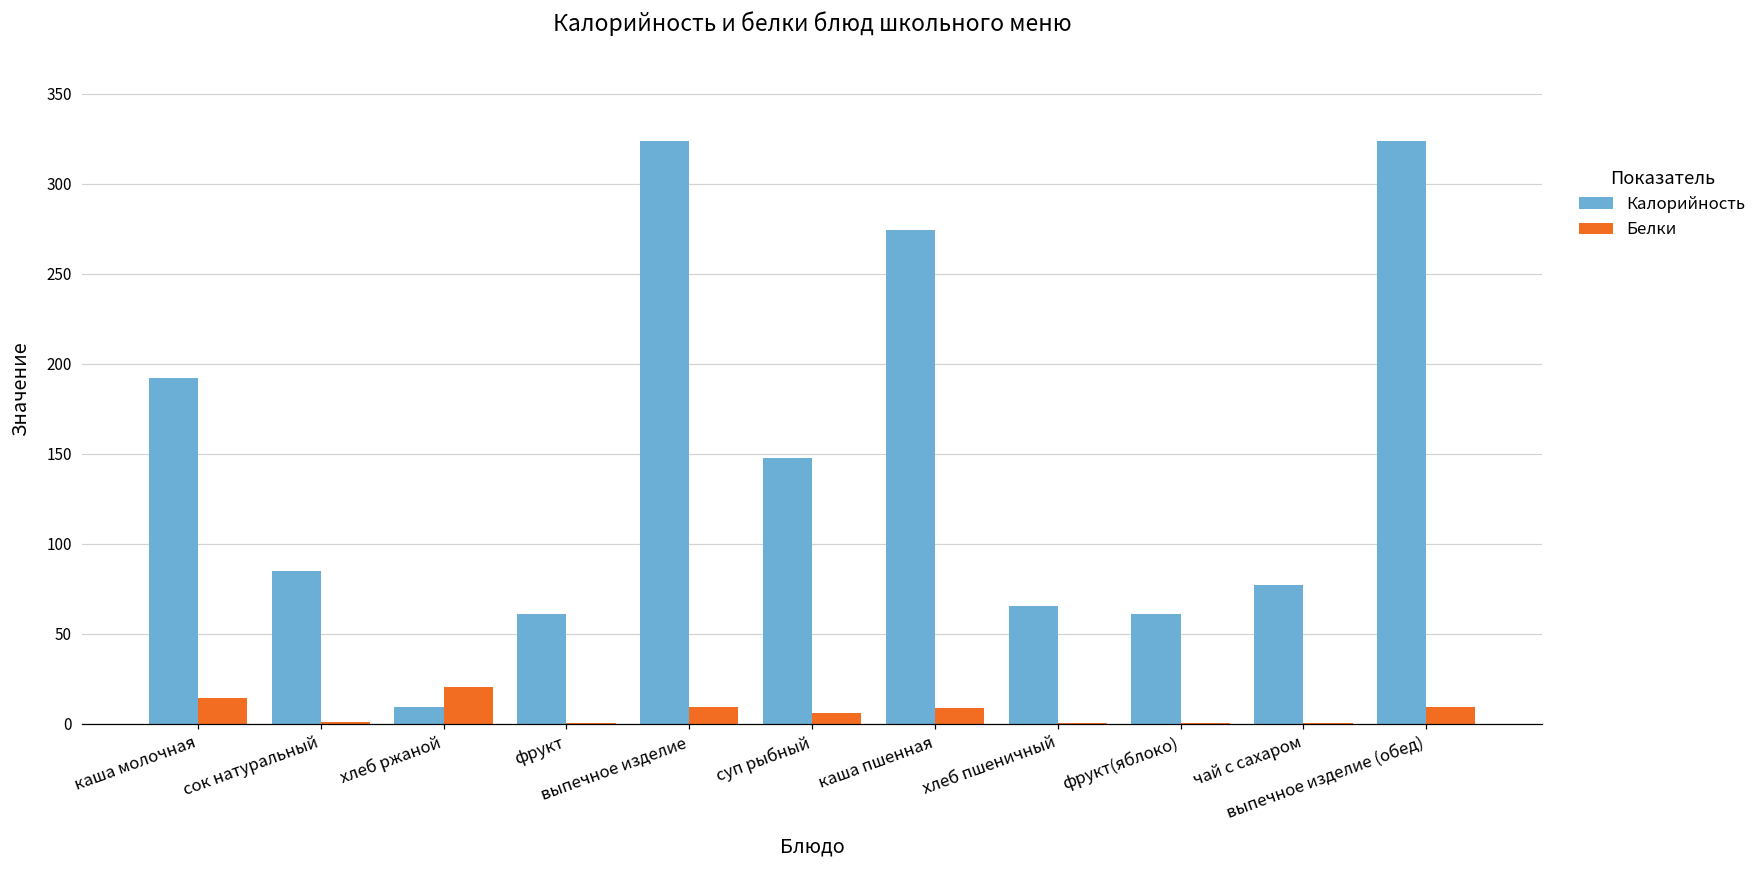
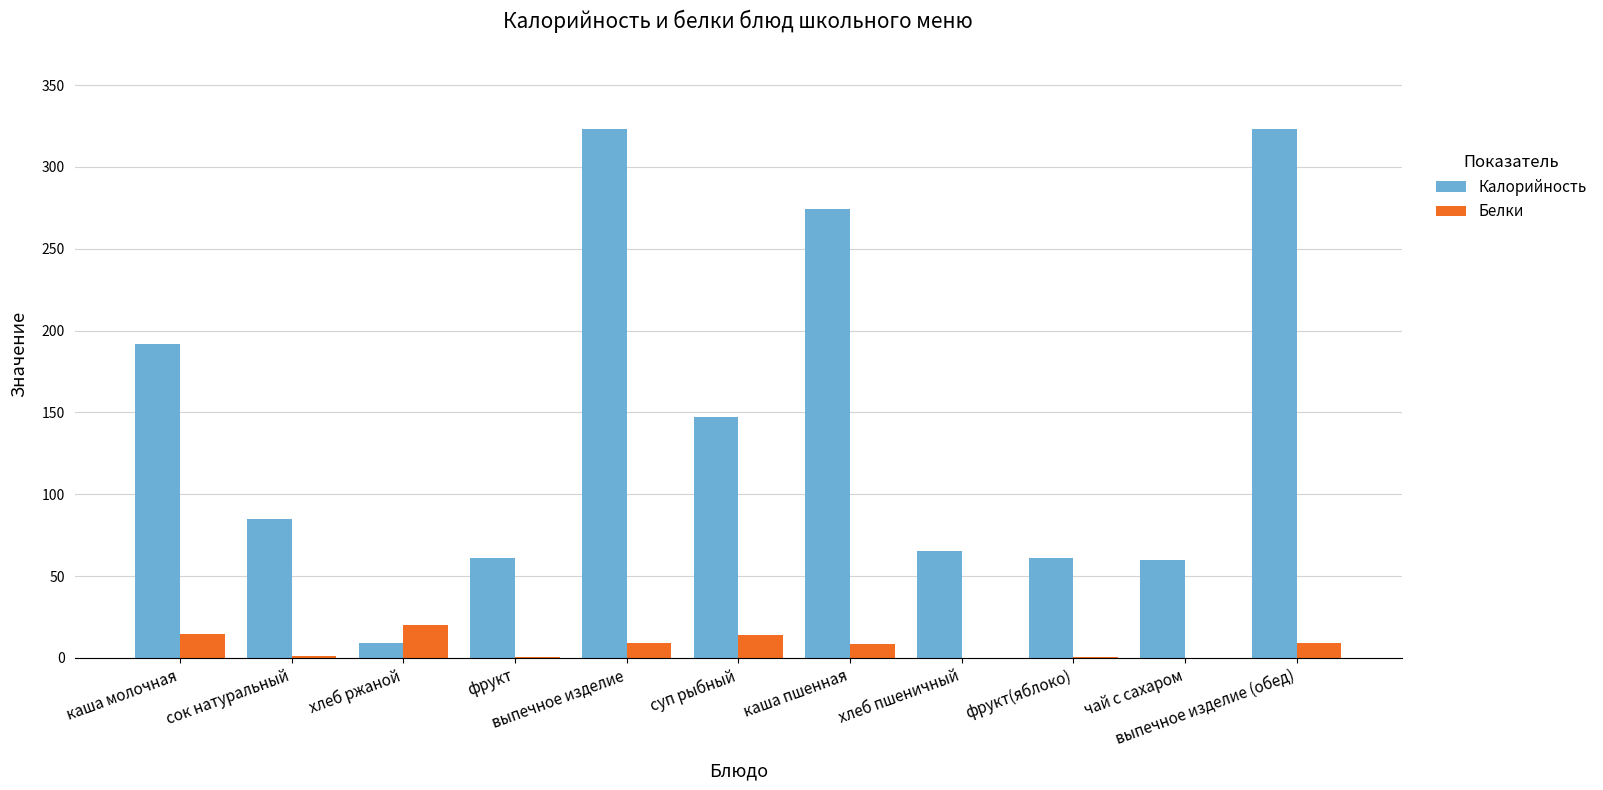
  {
    "Калорийность": {
      "каша молочная": 192,
      "сок натуральный": 85,
      "хлеб ржаной": 9,
      "фрукт": 61,
      "выпечное изделие": 323,
      "суп рыбный": 147,
      "каша пшенная": 274,
      "хлеб пшеничный": 66,
      "фрукт(яблоко)": 61,
-     "чай с сахаром": 77,
+     "чай с сахаром": 60,
      "выпечное изделие (обед)": 323
    },
    "Белки": {
      "каша молочная": 15,
      "хлеб ржаной": 20,
      "выпечное изделие": 9,
-     "суп рыбный": 6,
+     "суп рыбный": 14,
      "каша пшенная": 9,
      "выпечное изделие (обед)": 9
    }
  }
